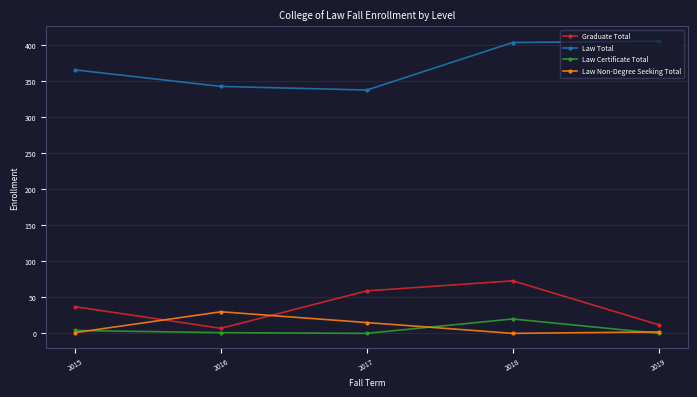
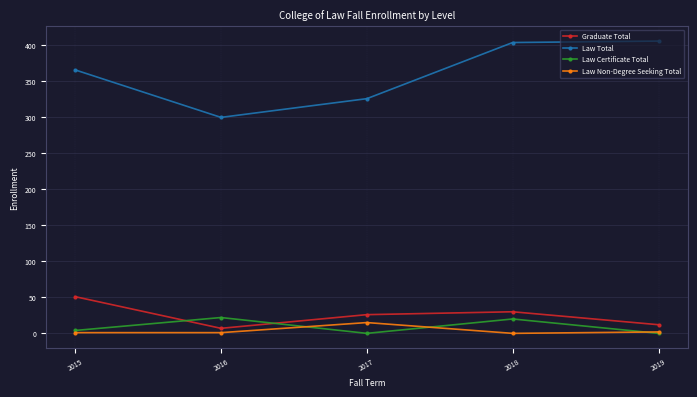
  {
    "Graduate Total": {
-     "2015": 40,
+     "2015": 50,
      "2016": 10,
-     "2017": 60,
-     "2018": 70,
+     "2017": 30,
+     "2018": 30,
      "2019": 10
    },
    "Law Total": {
      "2015": 370,
-     "2016": 340,
-     "2017": 340,
+     "2016": 300,
+     "2017": 330,
      "2018": 400
    },
    "Law Certificate Total": {
-     "2016": 0,
+     "2016": 20,
      "2017": 0,
      "2018": 20
    },
    "Law Non-Degree Seeking Total": {
-     "2016": 30,
+     "2016": 0,
      "2017": 20,
      "2018": 0
    }
  }
